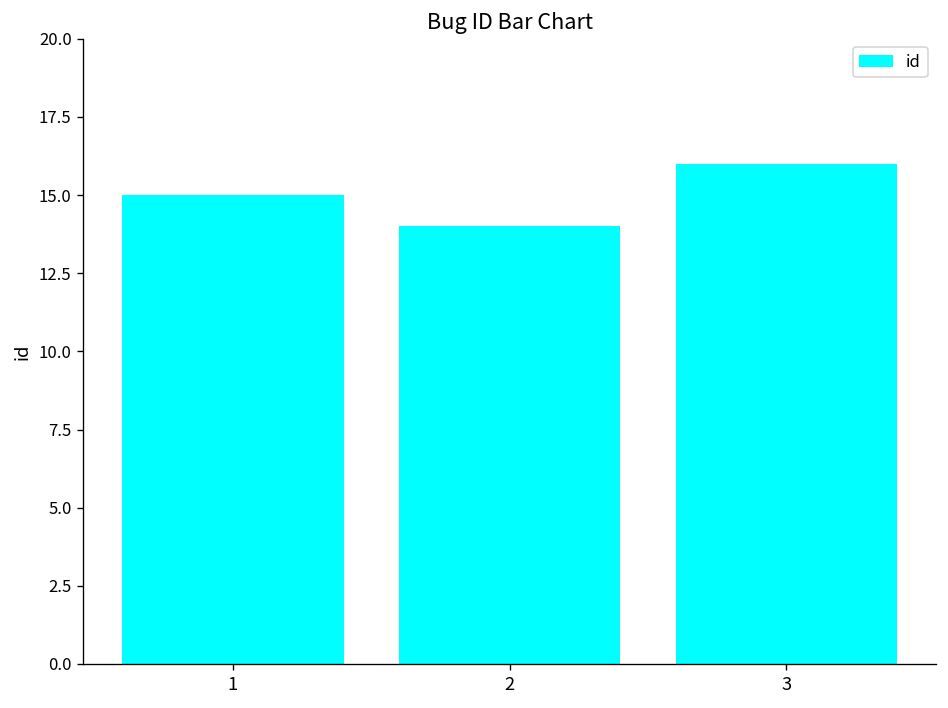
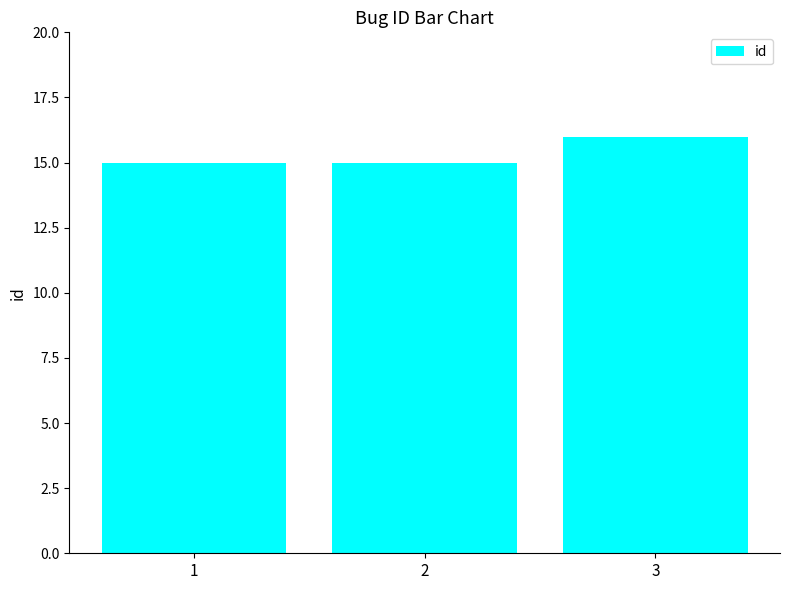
  {
    "1": 15,
-   "2": 14,
+   "2": 15,
    "3": 16
  }
